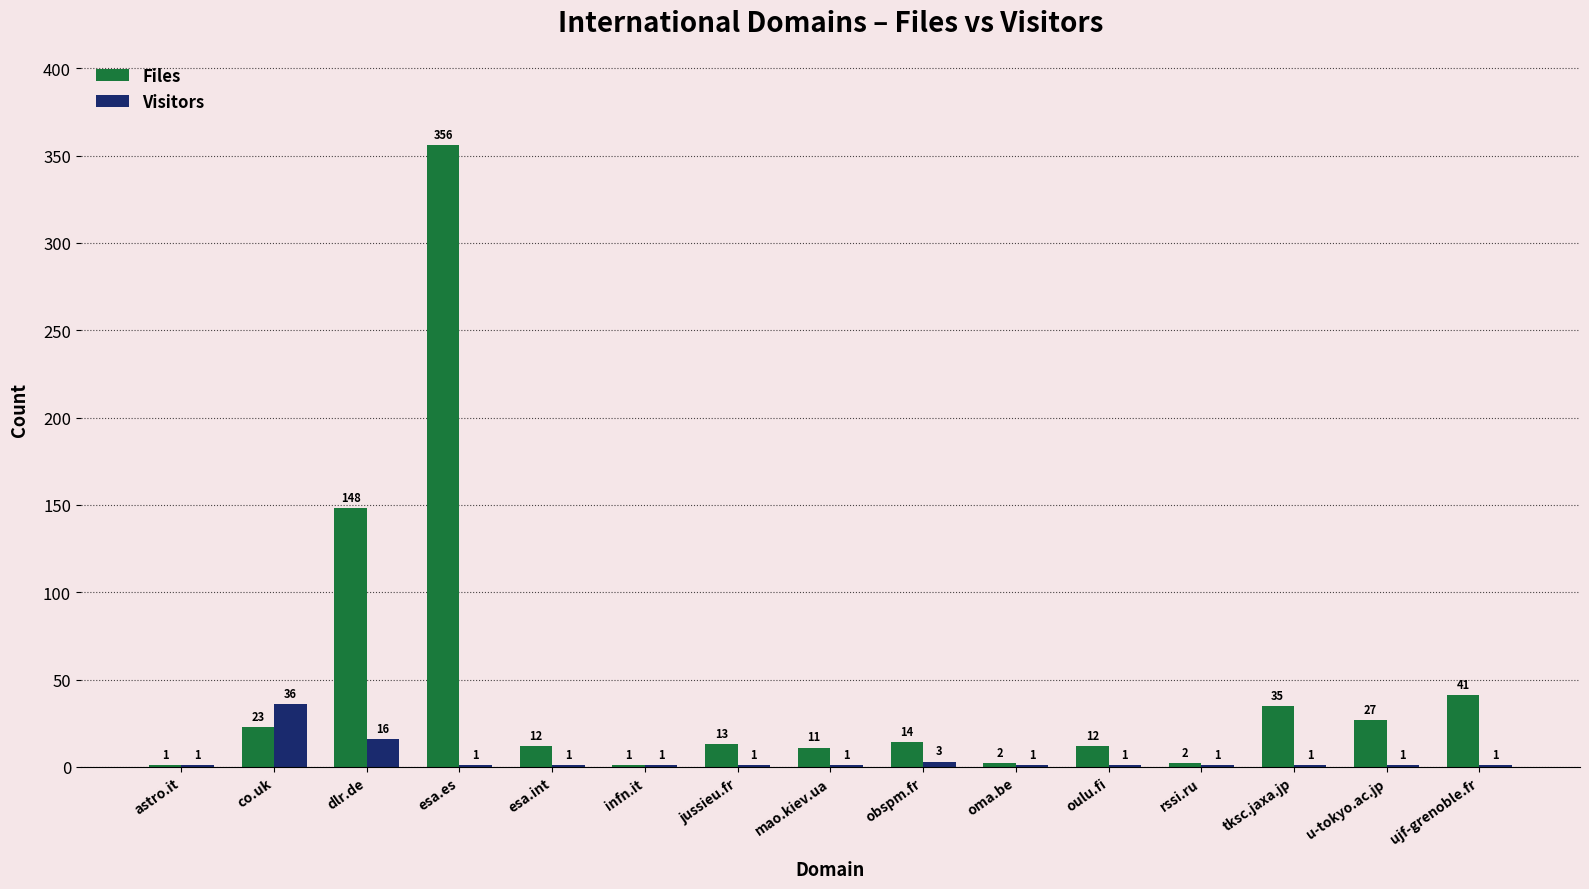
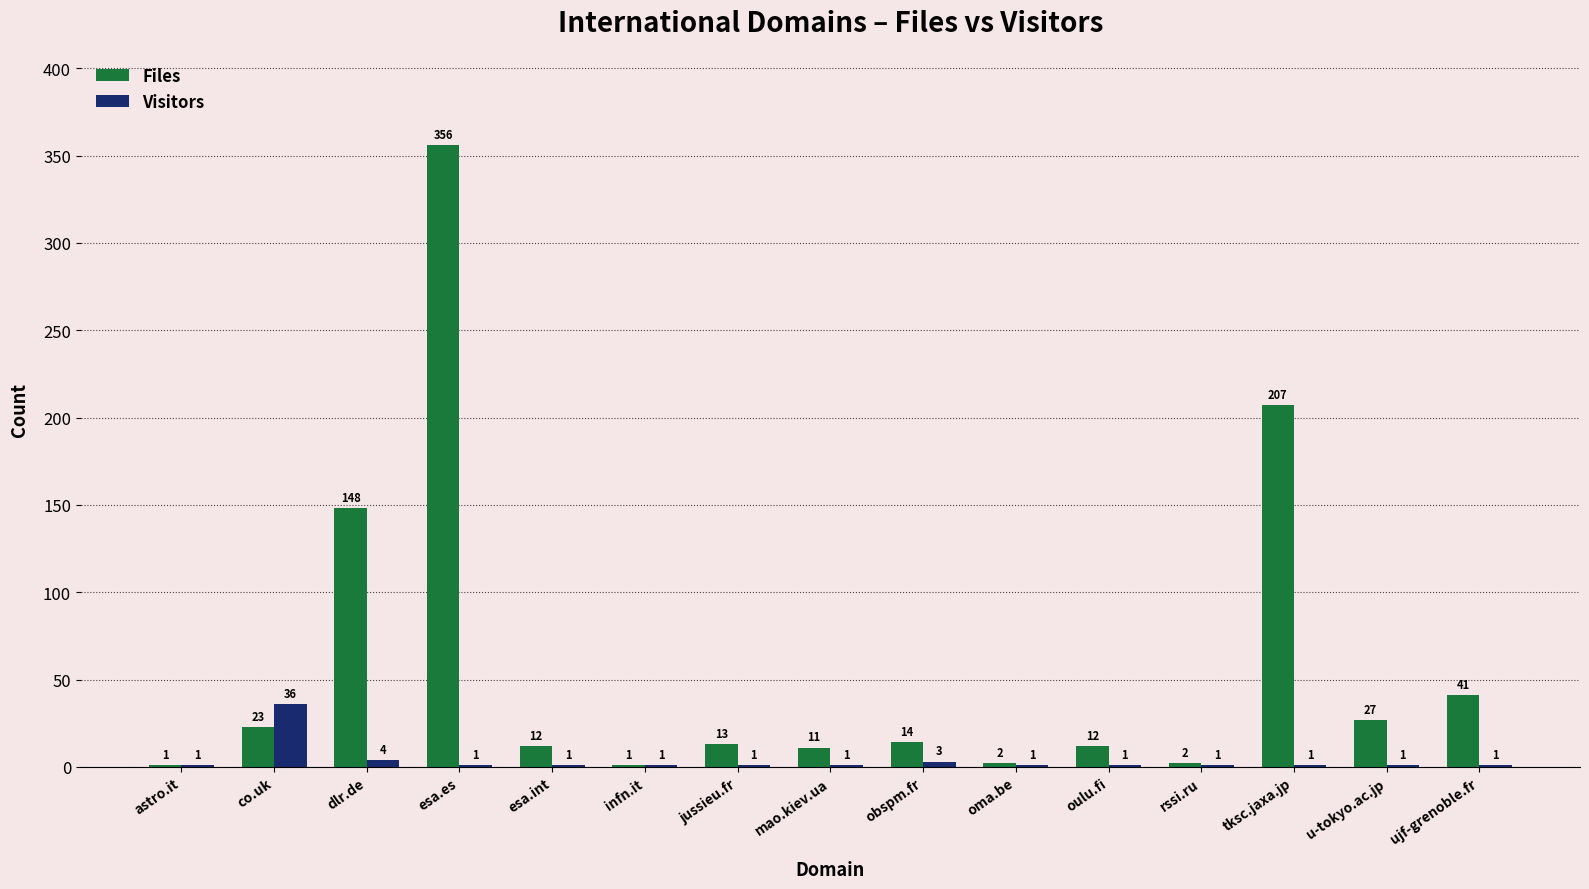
  {
    "Files": {
      "astro.it": 1,
      "co.uk": 23,
      "dlr.de": 148,
      "esa.es": 356,
      "esa.int": 12,
      "infn.it": 1,
      "jussieu.fr": 13,
      "mao.kiev.ua": 11,
      "obspm.fr": 14,
      "oma.be": 2,
      "oulu.fi": 12,
      "rssi.ru": 2,
-     "tksc.jaxa.jp": 35,
+     "tksc.jaxa.jp": 207,
      "u-tokyo.ac.jp": 27,
      "ujf-grenoble.fr": 41
    },
    "Visitors": {
      "astro.it": 1,
      "co.uk": 36,
-     "dlr.de": 16,
+     "dlr.de": 4,
      "esa.es": 1,
      "esa.int": 1,
      "infn.it": 1,
      "jussieu.fr": 1,
      "mao.kiev.ua": 1,
      "obspm.fr": 3,
      "oma.be": 1,
      "oulu.fi": 1,
      "rssi.ru": 1,
      "tksc.jaxa.jp": 1,
      "u-tokyo.ac.jp": 1,
      "ujf-grenoble.fr": 1
    }
  }
